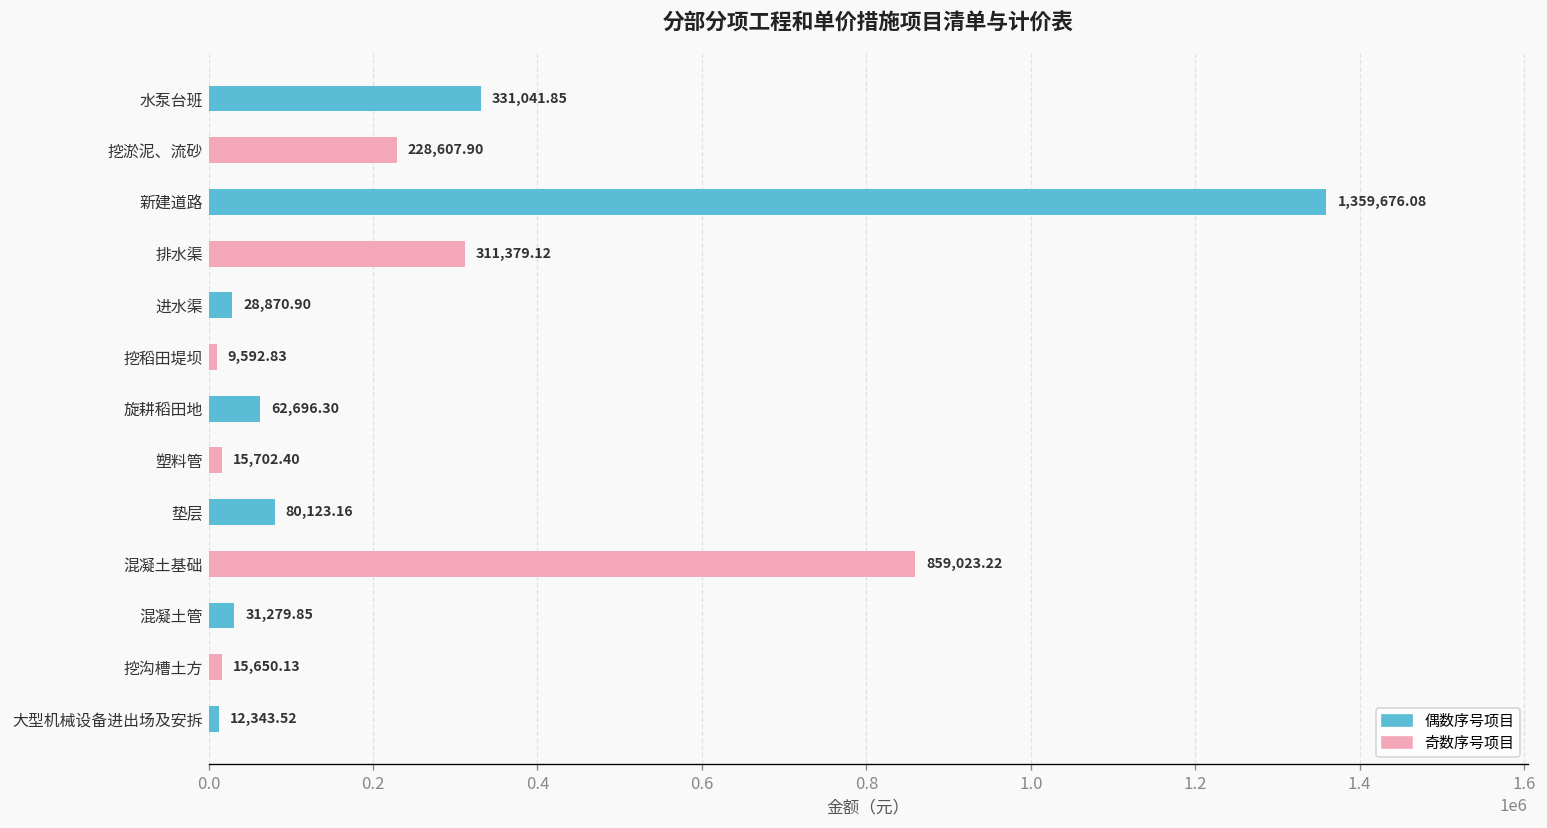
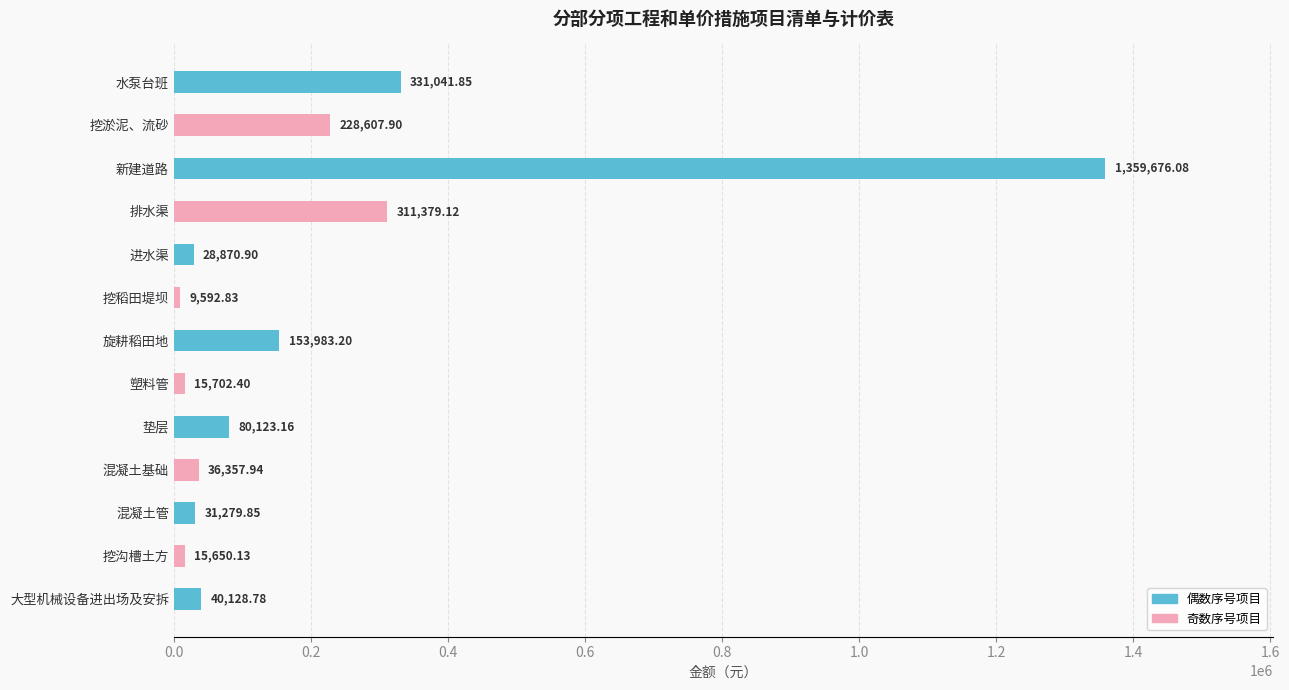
  {
    "水泵台班": "331,041.85",
    "挖淤泥、流砂": "228,607.90",
    "新建道路": "1,359,676.08",
    "排水渠": "311,379.12",
    "进水渠": "28,870.90",
    "挖稻田堤坝": "9,592.83",
-   "旋耕稻田地": "62,696.30",
+   "旋耕稻田地": "153,983.20",
    "塑料管": "15,702.40",
    "垫层": "80,123.16",
-   "混凝土基础": "859,023.22",
+   "混凝土基础": "36,357.94",
    "混凝土管": "31,279.85",
    "挖沟槽土方": "15,650.13",
-   "大型机械设备进出场及安拆": "12,343.52"
+   "大型机械设备进出场及安拆": "40,128.78"
  }
